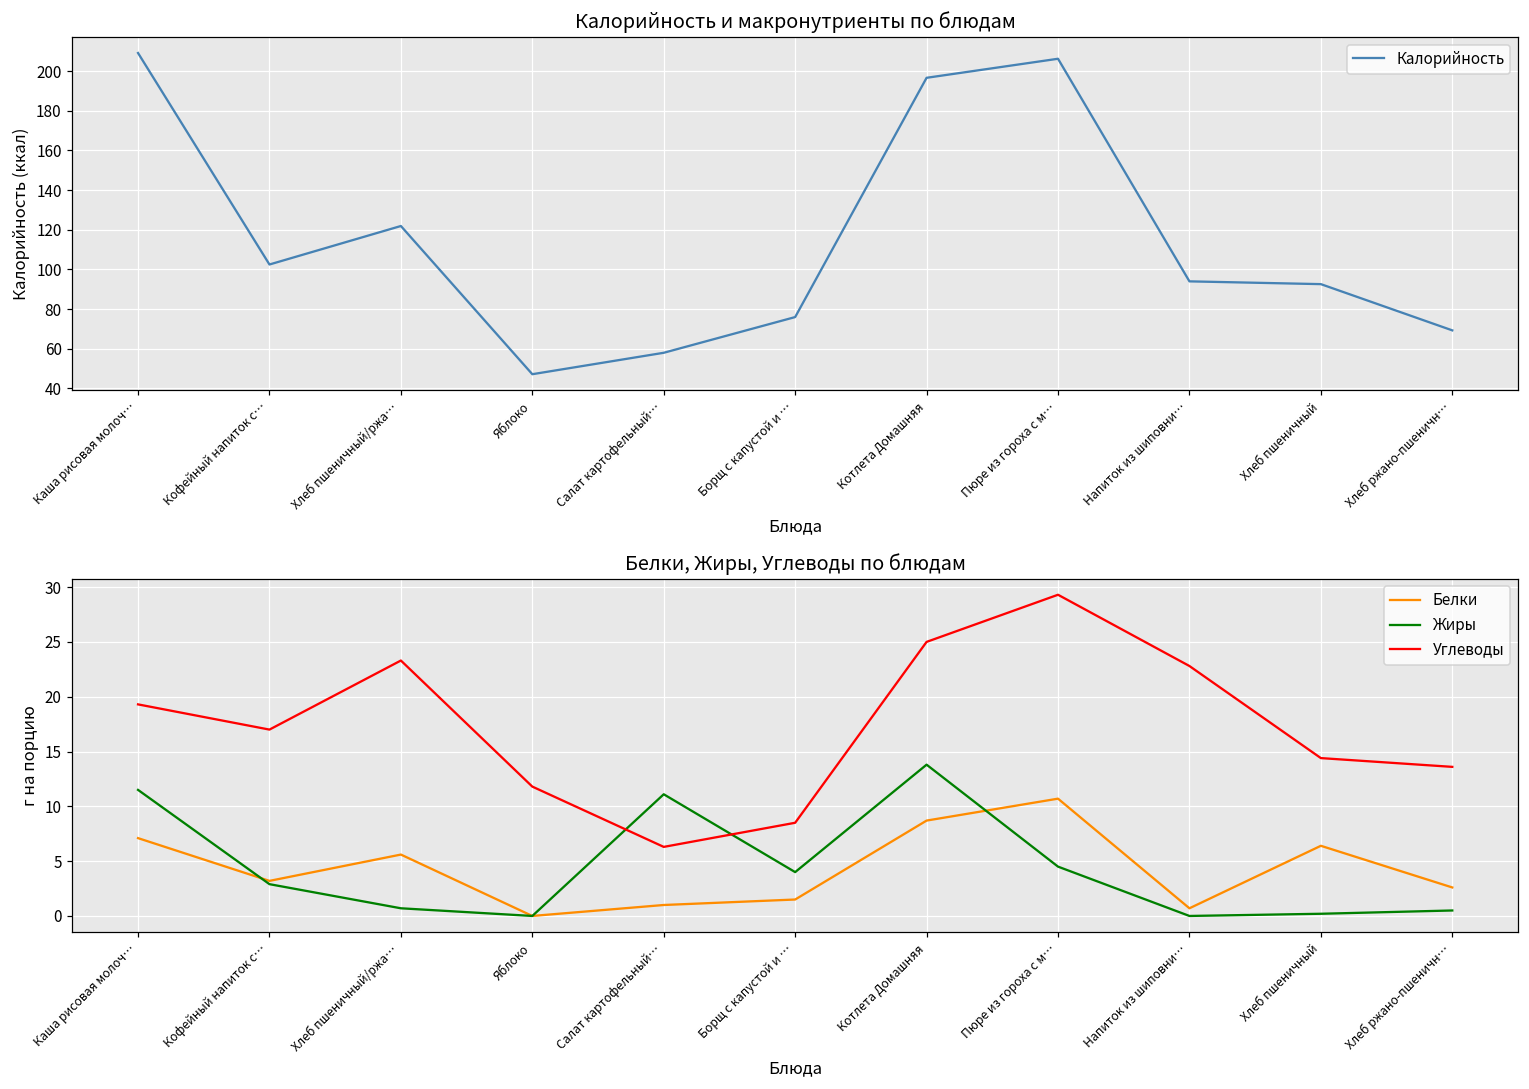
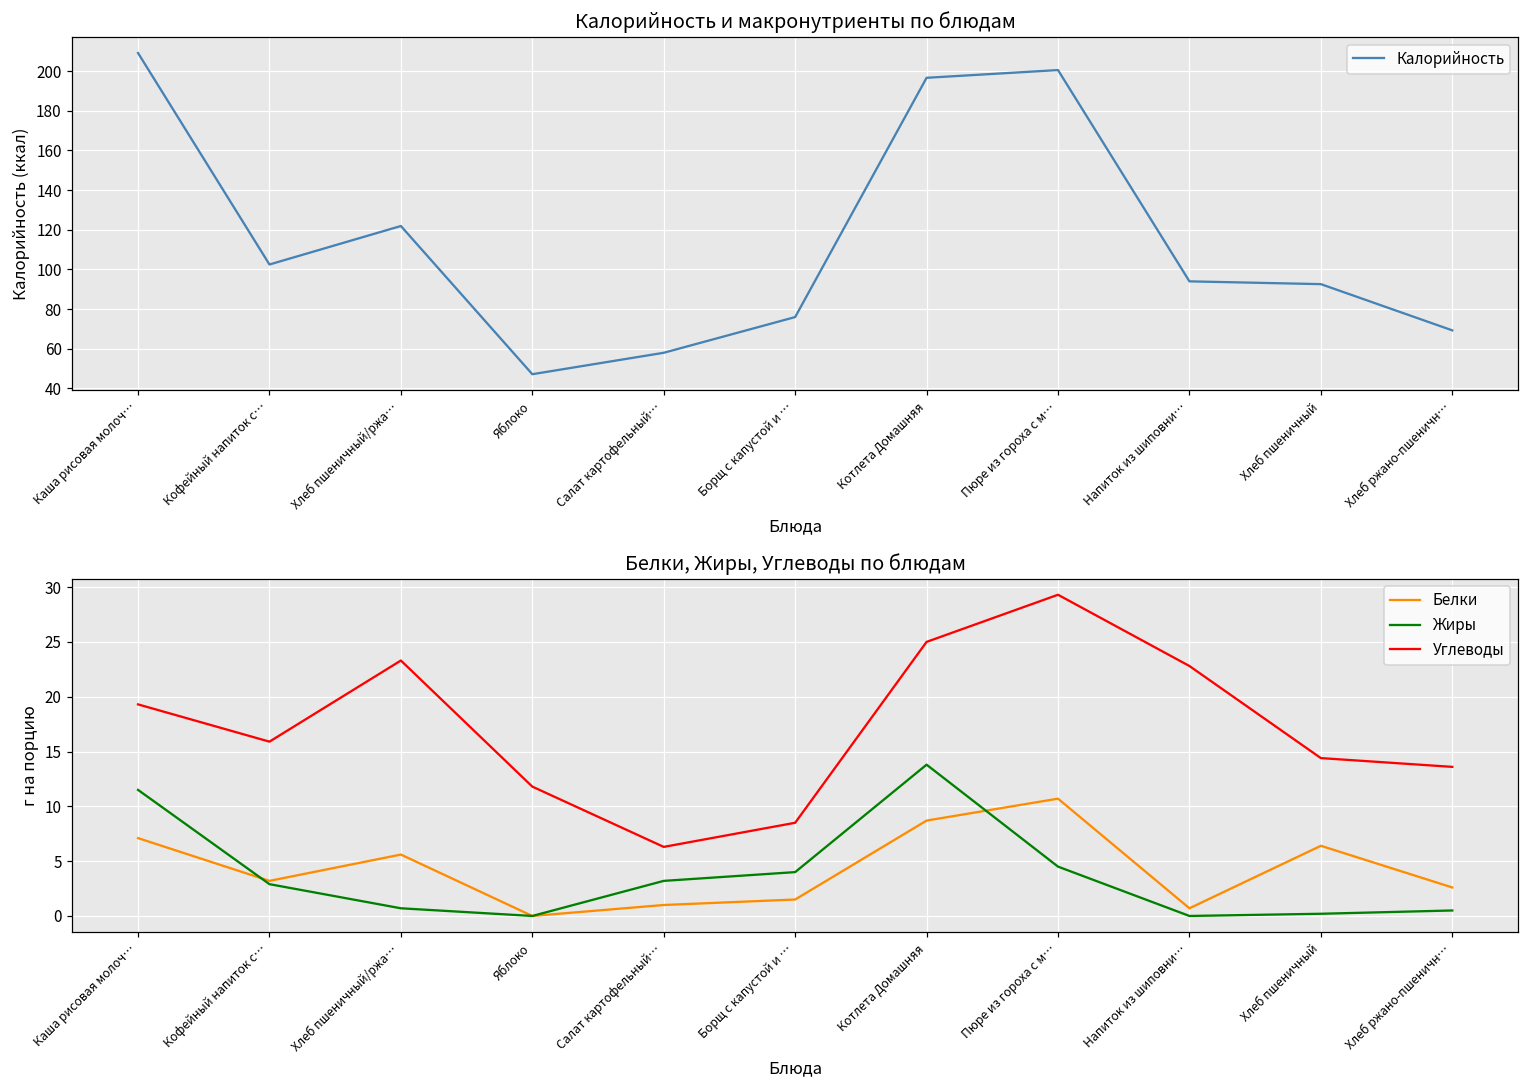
  {
    "Калорийность и макронутриенты по блюдам": {
      "Каша рисовая молоч…": 209,
      "Кофейный напиток с…": 103,
      "Хлеб пшеничный/ржа…": 122,
      "Яблоко": 47,
      "Салат картофельный…": 58,
      "Борщ с капустой и …": 76,
      "Котлета Домашняя": 197,
-     "Пюре из гороха с м…": 206,
+     "Пюре из гороха с м…": 201,
      "Напиток из шиповни…": 94,
      "Хлеб пшеничный": 93,
      "Хлеб ржано-пшеничн…": 69
    },
    "Белки, Жиры, Углеводы по блюдам": {
      "Белки": {
        "Каша рисовая молоч…": 7,
        "Кофейный напиток с…": 3,
        "Хлеб пшеничный/ржа…": 6,
        "Салат картофельный…": 1,
        "Борщ с капустой и …": 2,
        "Котлета Домашняя": 9,
        "Пюре из гороха с м…": 11,
        "Напиток из шиповни…": 1,
        "Хлеб пшеничный": 6,
        "Хлеб ржано-пшеничн…": 3
      },
      "Жиры": {
        "Каша рисовая молоч…": 12,
        "Кофейный напиток с…": 3,
        "Хлеб пшеничный/ржа…": 1,
-       "Салат картофельный…": 11,
+       "Салат картофельный…": 3,
        "Борщ с капустой и …": 4,
        "Котлета Домашняя": 14,
        "Пюре из гороха с м…": 5,
        "Напиток из шиповни…": 0,
        "Хлеб пшеничный": 0,
        "Хлеб ржано-пшеничн…": 1
      },
      "Углеводы": {
        "Каша рисовая молоч…": 19,
-       "Кофейный напиток с…": 17,
+       "Кофейный напиток с…": 16,
        "Хлеб пшеничный/ржа…": 23,
        "Яблоко": 12,
        "Салат картофельный…": 6,
        "Борщ с капустой и …": 9,
        "Котлета Домашняя": 25,
        "Пюре из гороха с м…": 29,
        "Напиток из шиповни…": 23,
        "Хлеб пшеничный": 14,
        "Хлеб ржано-пшеничн…": 14
      }
    }
  }
